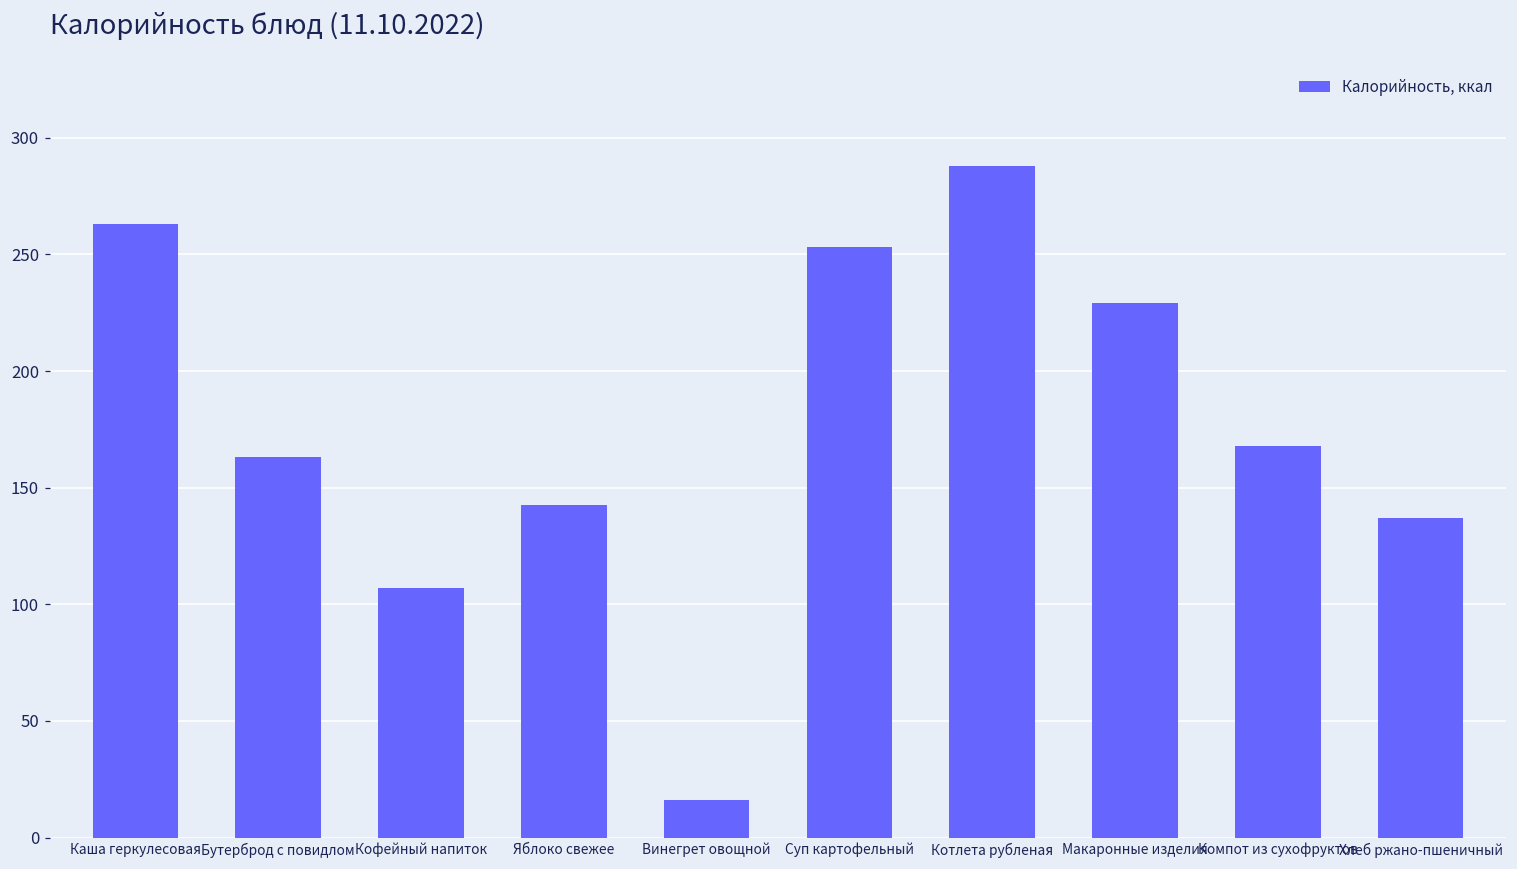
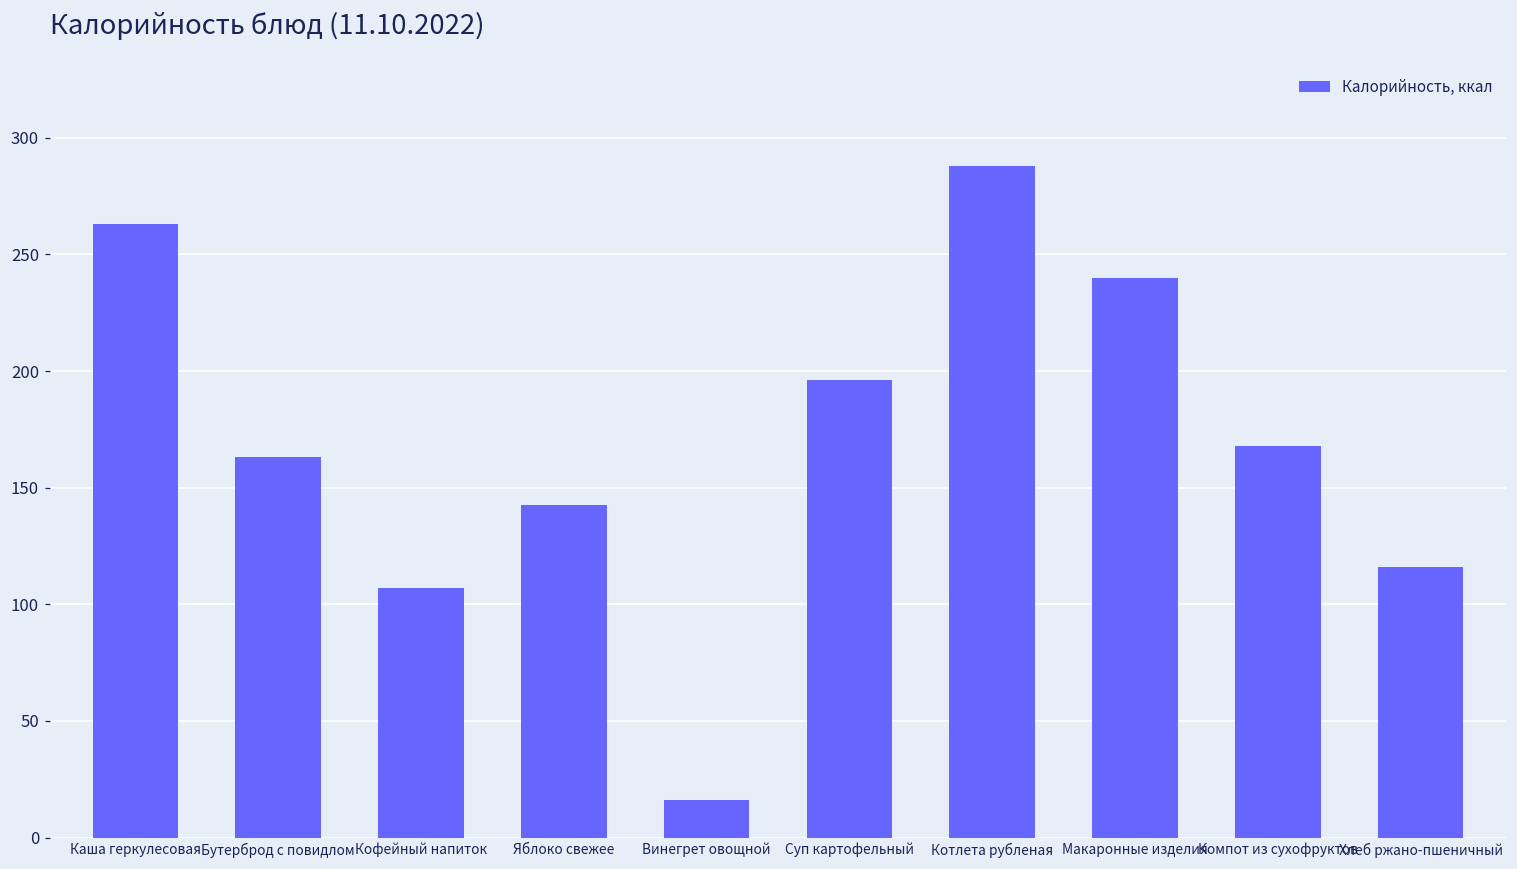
  {
    "Каша геркулесовая": 263,
    "Бутерброд с повидлом": 163,
    "Кофейный напиток": 107,
    "Яблоко свежее": 142,
    "Винегрет овощной": 16,
-   "Суп картофельный": 253,
+   "Суп картофельный": 196,
    "Котлета рубленая": 288,
-   "Макаронные изделия": 229,
+   "Макаронные изделия": 240,
    "Компот из сухофруктов": 168,
-   "Хлеб ржано-пшеничный": 137
+   "Хлеб ржано-пшеничный": 116
  }
